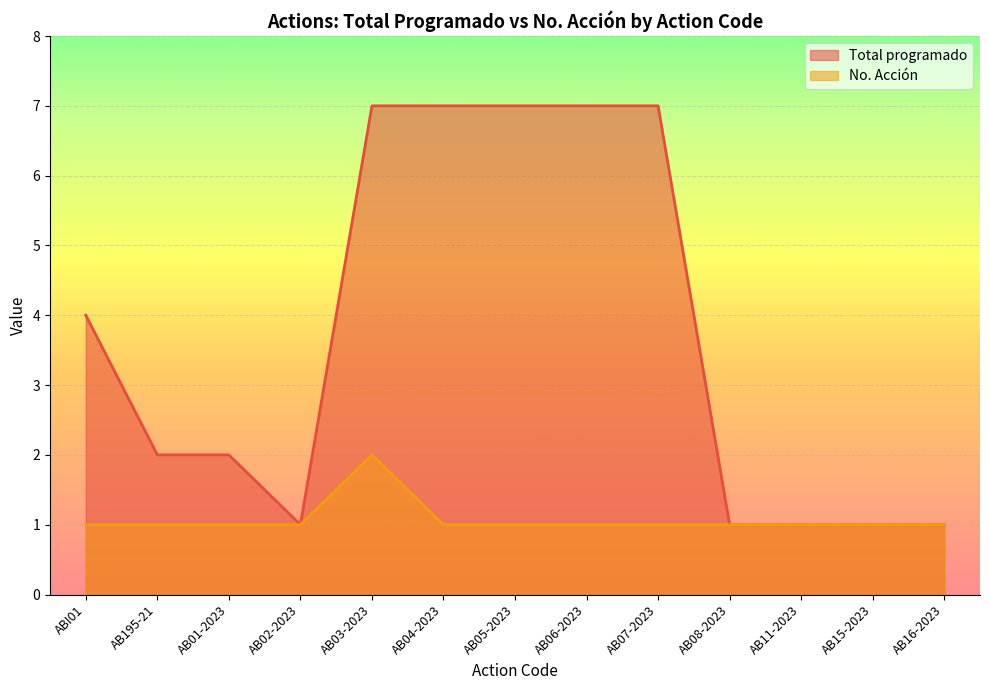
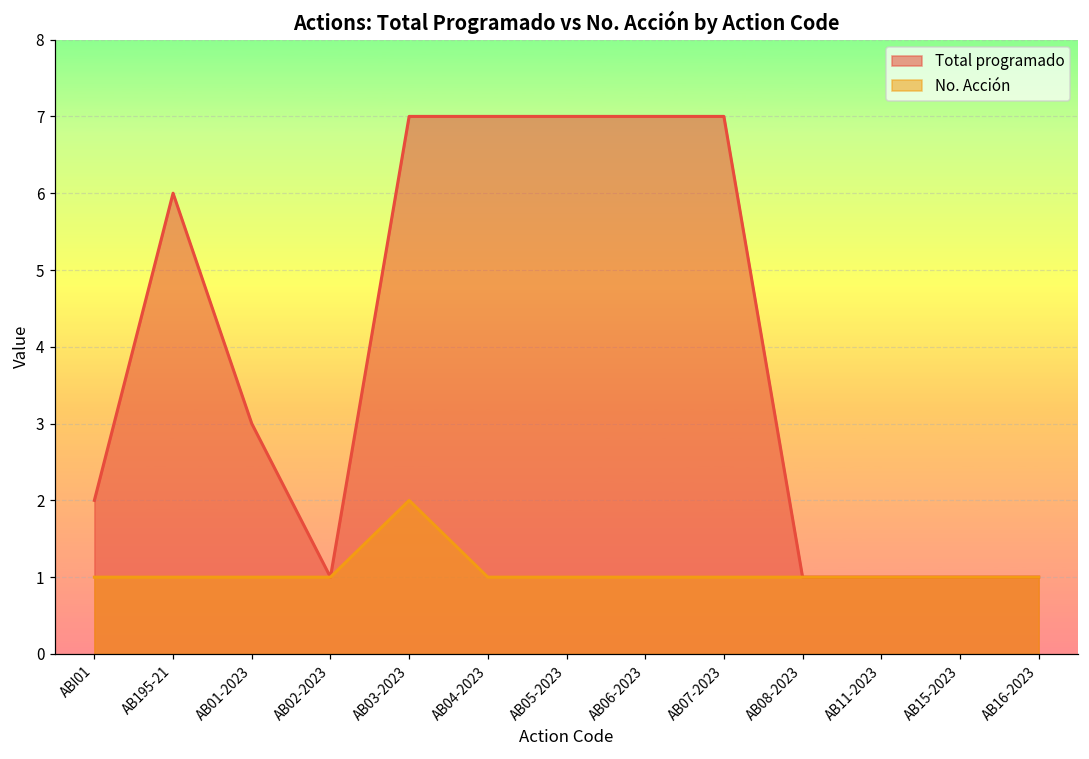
  {
    "Total programado": {
-     "ABI01": 4,
-     "AB195-21": 2,
-     "AB01-2023": 2,
+     "ABI01": 2,
+     "AB195-21": 6,
+     "AB01-2023": 3,
      "AB03-2023": 7,
      "AB04-2023": 7,
      "AB05-2023": 7,
      "AB06-2023": 7,
      "AB07-2023": 7
    },
    "No. Acción": {
      "ABI01": 1,
      "AB195-21": 1,
      "AB01-2023": 1,
      "AB03-2023": 2,
      "AB04-2023": 1,
      "AB05-2023": 1,
      "AB06-2023": 1,
      "AB07-2023": 1
    }
  }
